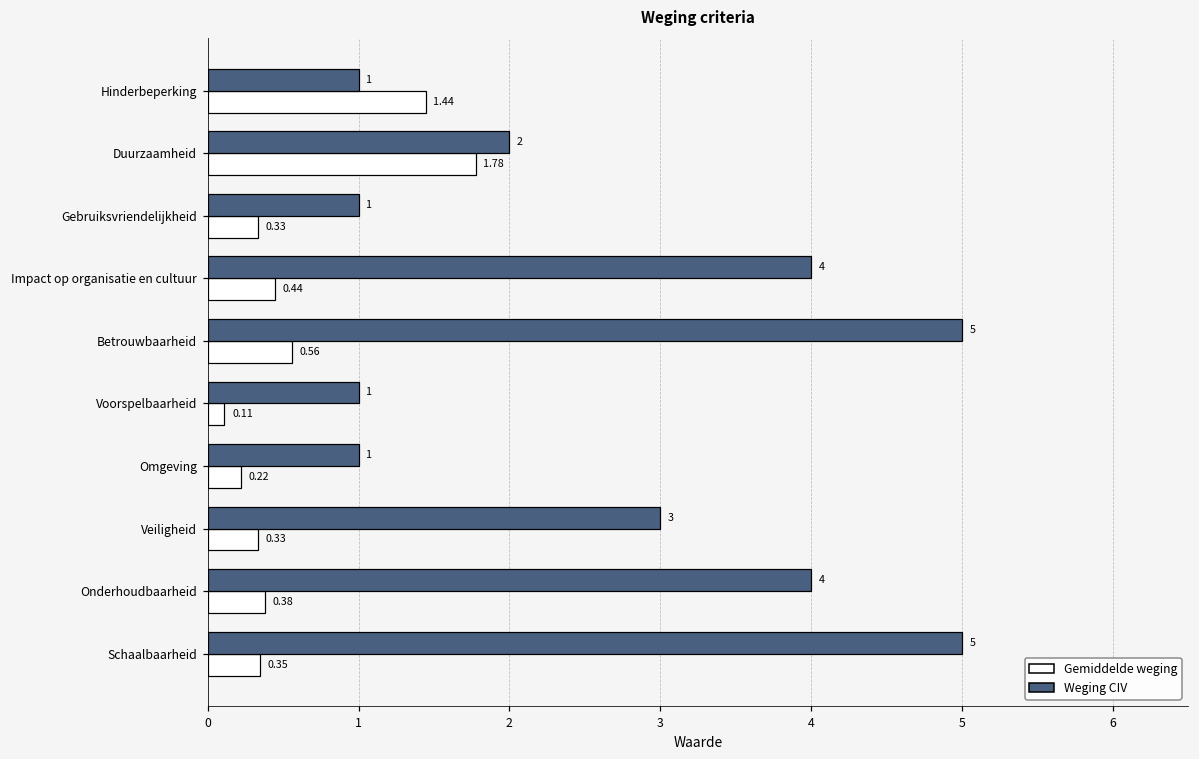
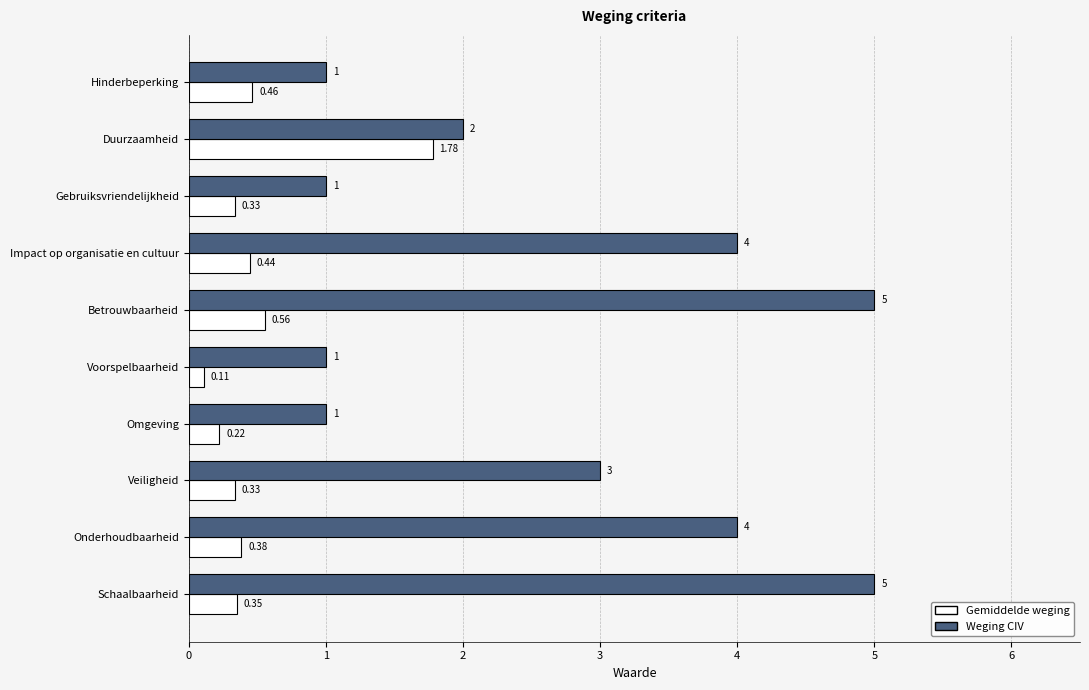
  {
    "Gemiddelde weging": {
-     "Hinderbeperking": 1.44,
+     "Hinderbeperking": 0.46,
      "Duurzaamheid": 1.78,
      "Gebruiksvriendelijkheid": 0.33,
      "Impact op organisatie en cultuur": 0.44,
      "Betrouwbaarheid": 0.56,
      "Voorspelbaarheid": 0.11,
      "Omgeving": 0.22,
      "Veiligheid": 0.33,
      "Onderhoudbaarheid": 0.38,
      "Schaalbaarheid": 0.35
    },
    "Weging CIV": {
      "Hinderbeperking": 1,
      "Duurzaamheid": 2,
      "Gebruiksvriendelijkheid": 1,
      "Impact op organisatie en cultuur": 4,
      "Betrouwbaarheid": 5,
      "Voorspelbaarheid": 1,
      "Omgeving": 1,
      "Veiligheid": 3,
      "Onderhoudbaarheid": 4,
      "Schaalbaarheid": 5
    }
  }
